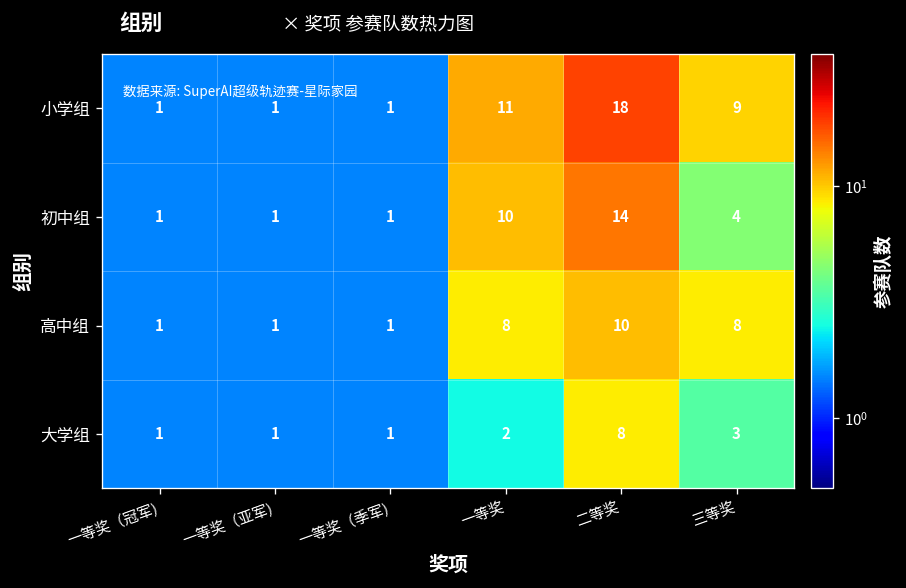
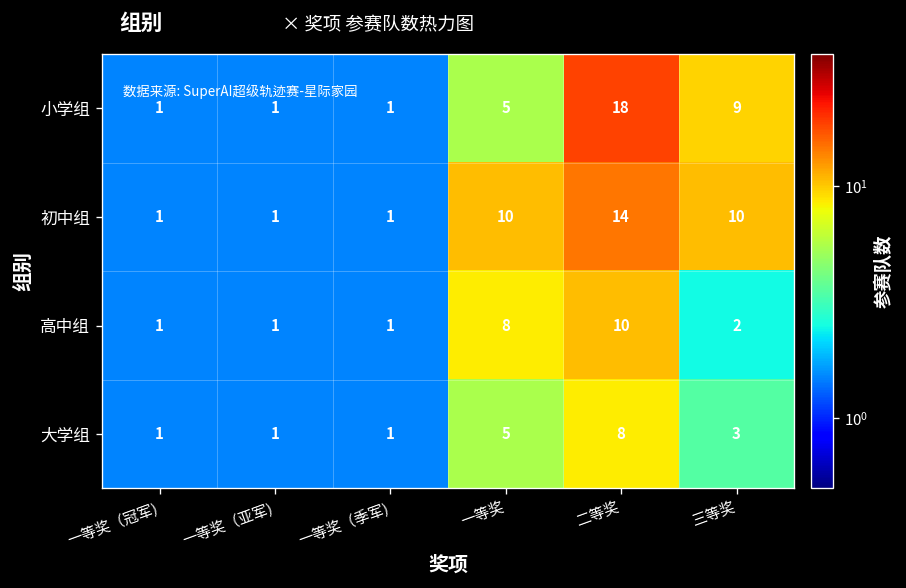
  {
    "小学组": {
      "一等奖（冠军)": 1,
      "一等奖（季军)": 1,
-     "一等奖": 11,
+     "一等奖": 5,
      "二等奖": 18,
      "三等奖": 9
    },
    "初中组": {
      "一等奖（冠军)": 1,
      "一等奖（亚军)": 1,
      "一等奖（季军)": 1,
      "一等奖": 10,
      "二等奖": 14,
-     "三等奖": 4
+     "三等奖": 10
    },
    "高中组": {
      "一等奖（冠军)": 1,
      "一等奖（亚军)": 1,
      "一等奖（季军)": 1,
      "一等奖": 8,
      "二等奖": 10,
-     "三等奖": 8
+     "三等奖": 2
    },
    "大学组": {
      "一等奖（冠军)": 1,
      "一等奖（亚军)": 1,
      "一等奖（季军)": 1,
-     "一等奖": 2,
+     "一等奖": 5,
      "二等奖": 8,
      "三等奖": 3
    }
  }
